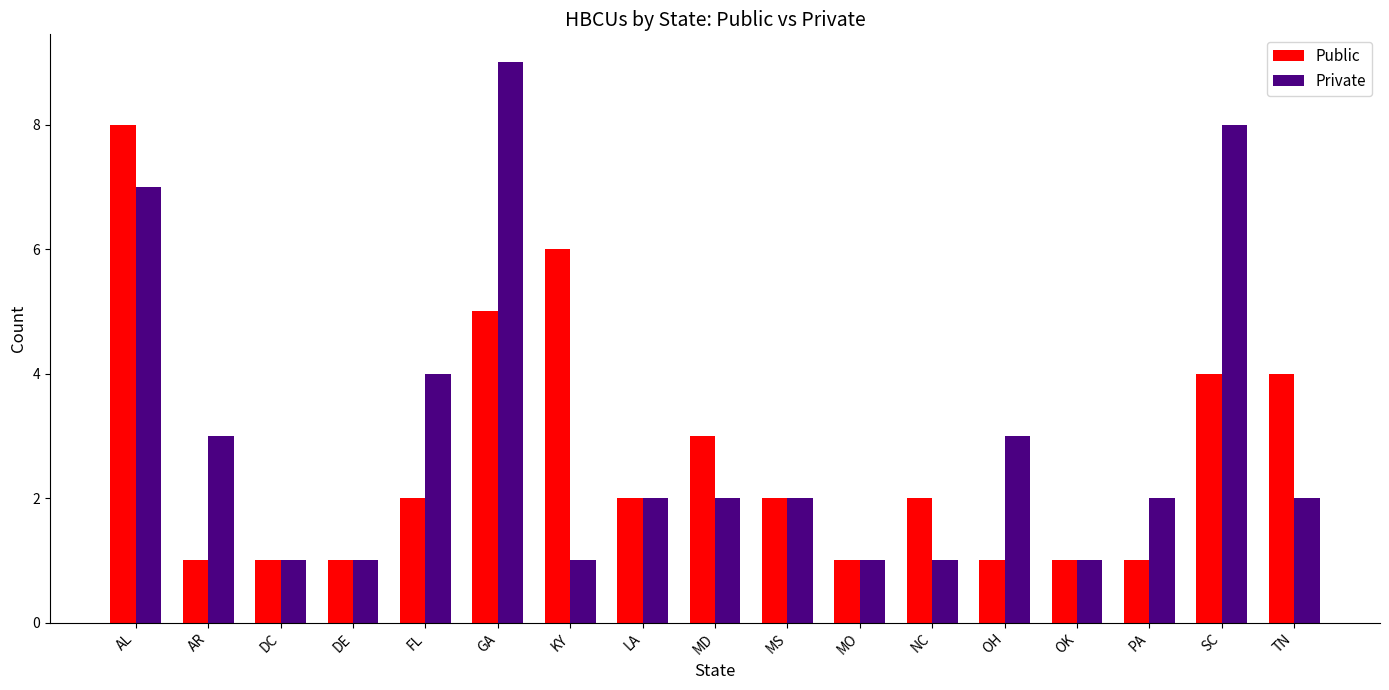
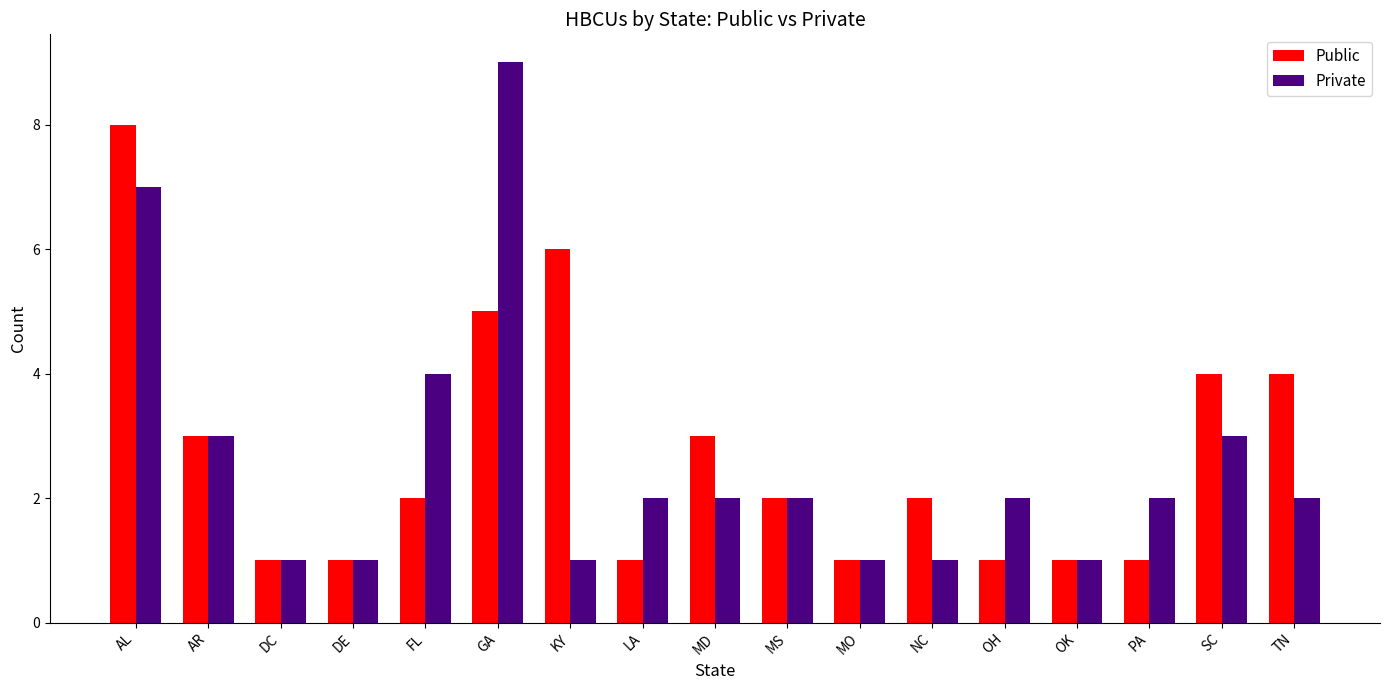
  {
    "Public": {
      "AL": 8,
-     "AR": 1,
+     "AR": 3,
      "DC": 1,
      "DE": 1,
      "FL": 2,
      "GA": 5,
      "KY": 6,
-     "LA": 2,
+     "LA": 1,
      "MD": 3,
      "MS": 2,
      "MO": 1,
      "NC": 2,
      "OH": 1,
      "OK": 1,
      "PA": 1,
      "SC": 4,
      "TN": 4
    },
    "Private": {
      "AL": 7,
      "AR": 3,
      "DC": 1,
      "DE": 1,
      "FL": 4,
      "GA": 9,
      "KY": 1,
      "LA": 2,
      "MD": 2,
      "MS": 2,
      "MO": 1,
      "NC": 1,
-     "OH": 3,
+     "OH": 2,
      "OK": 1,
      "PA": 2,
-     "SC": 8,
+     "SC": 3,
      "TN": 2
    }
  }
